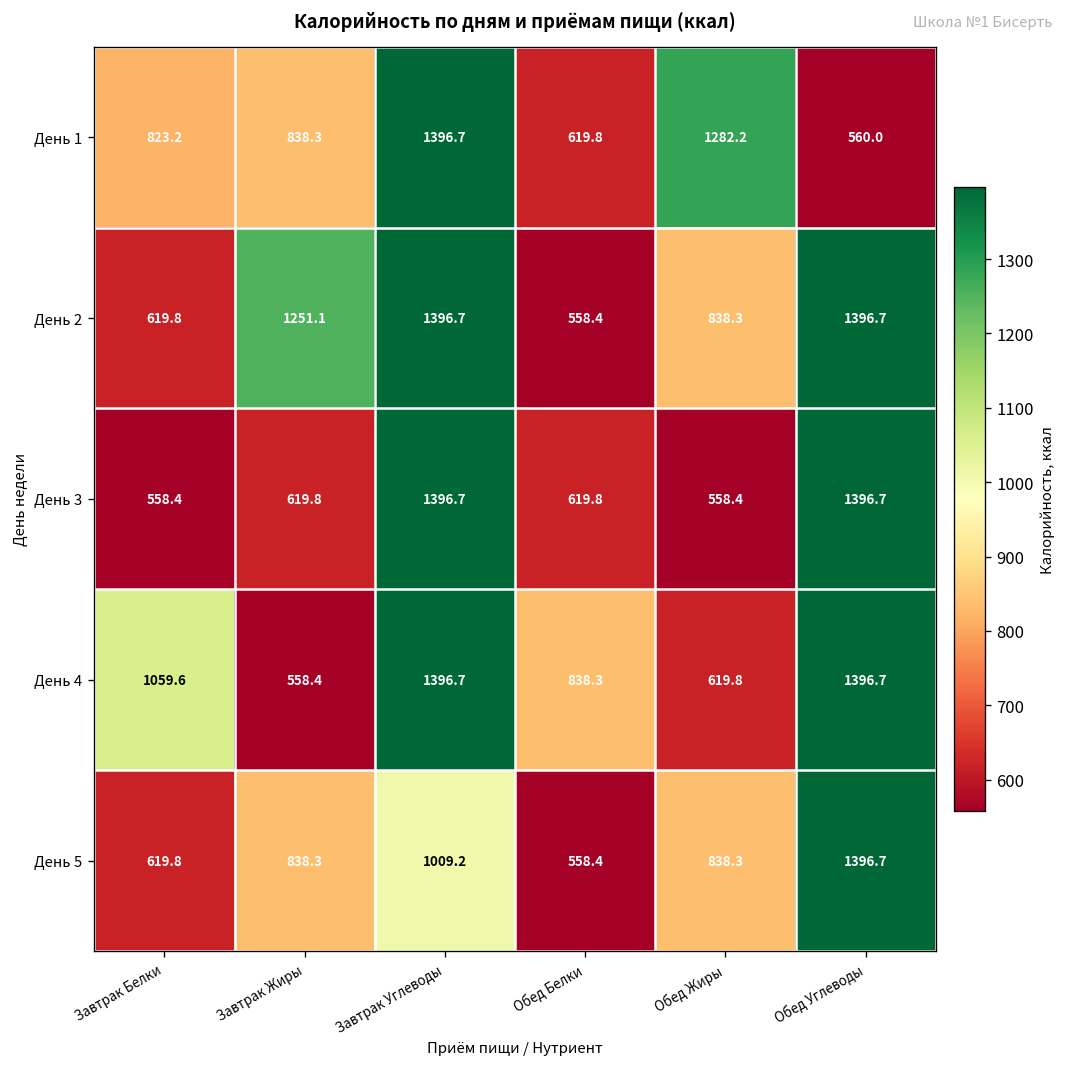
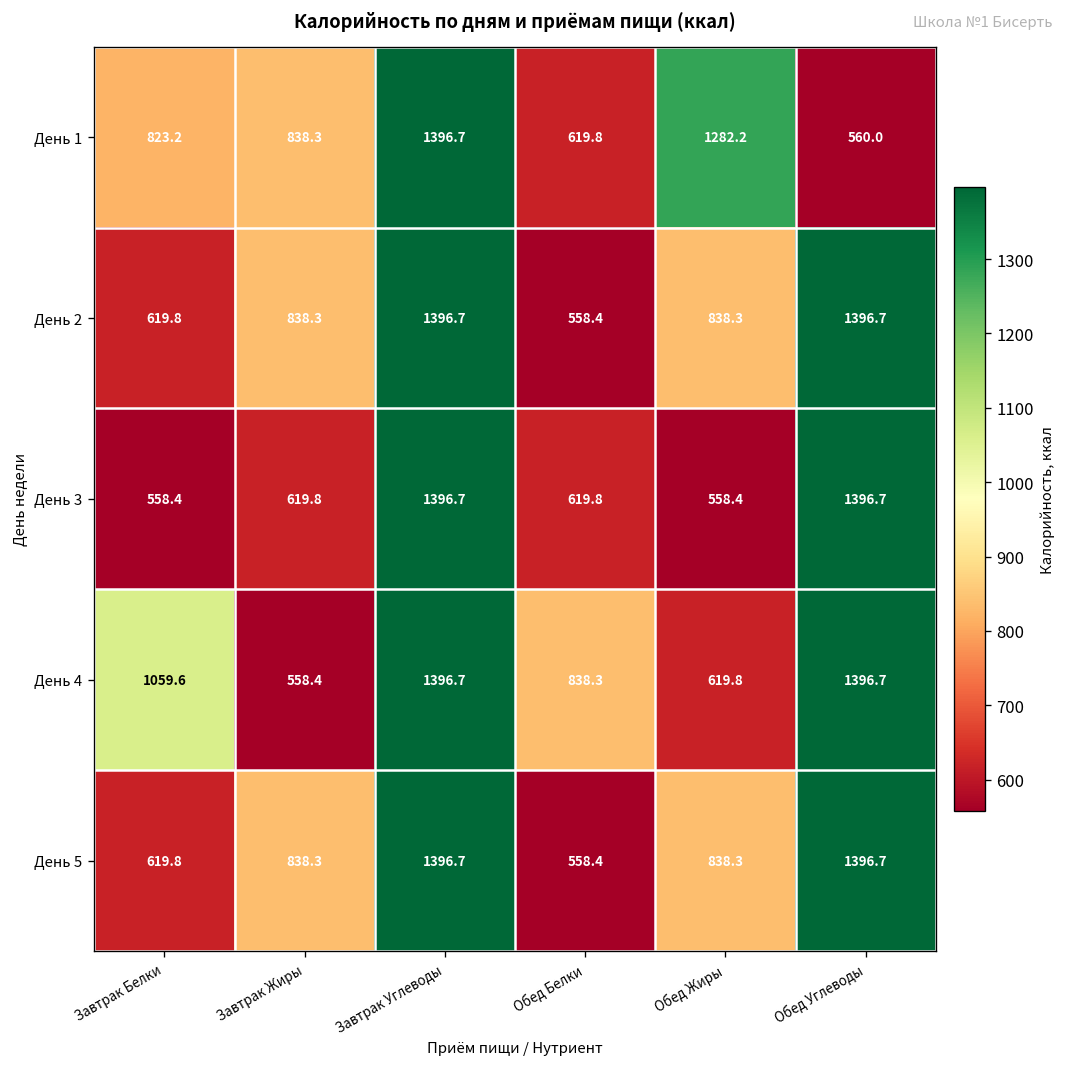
  {
    "День 1": {
      "Завтрак Белки": 823.2,
      "Завтрак Жиры": 838.3,
      "Завтрак Углеводы": 1396.7,
      "Обед Белки": 619.8,
      "Обед Жиры": 1282.2,
      "Обед Углеводы": 560.0
    },
    "День 2": {
      "Завтрак Белки": 619.8,
-     "Завтрак Жиры": 1251.1,
+     "Завтрак Жиры": 838.3,
      "Завтрак Углеводы": 1396.7,
      "Обед Белки": 558.4,
      "Обед Жиры": 838.3,
      "Обед Углеводы": 1396.7
    },
    "День 3": {
      "Завтрак Белки": 558.4,
      "Завтрак Жиры": 619.8,
      "Завтрак Углеводы": 1396.7,
      "Обед Белки": 619.8,
      "Обед Жиры": 558.4,
      "Обед Углеводы": 1396.7
    },
    "День 4": {
      "Завтрак Белки": 1059.6,
      "Завтрак Жиры": 558.4,
      "Завтрак Углеводы": 1396.7,
      "Обед Белки": 838.3,
      "Обед Жиры": 619.8,
      "Обед Углеводы": 1396.7
    },
    "День 5": {
      "Завтрак Белки": 619.8,
      "Завтрак Жиры": 838.3,
-     "Завтрак Углеводы": 1009.2,
+     "Завтрак Углеводы": 1396.7,
      "Обед Белки": 558.4,
      "Обед Жиры": 838.3,
      "Обед Углеводы": 1396.7
    }
  }
